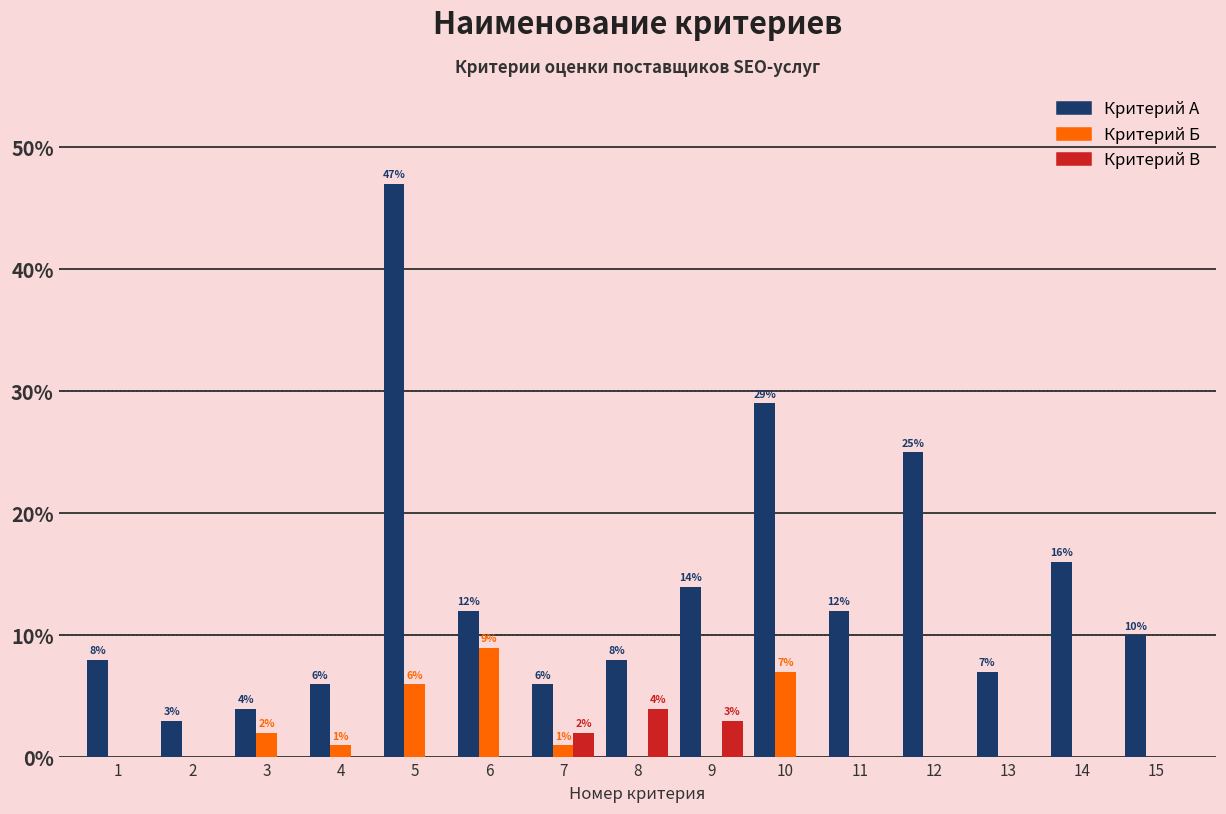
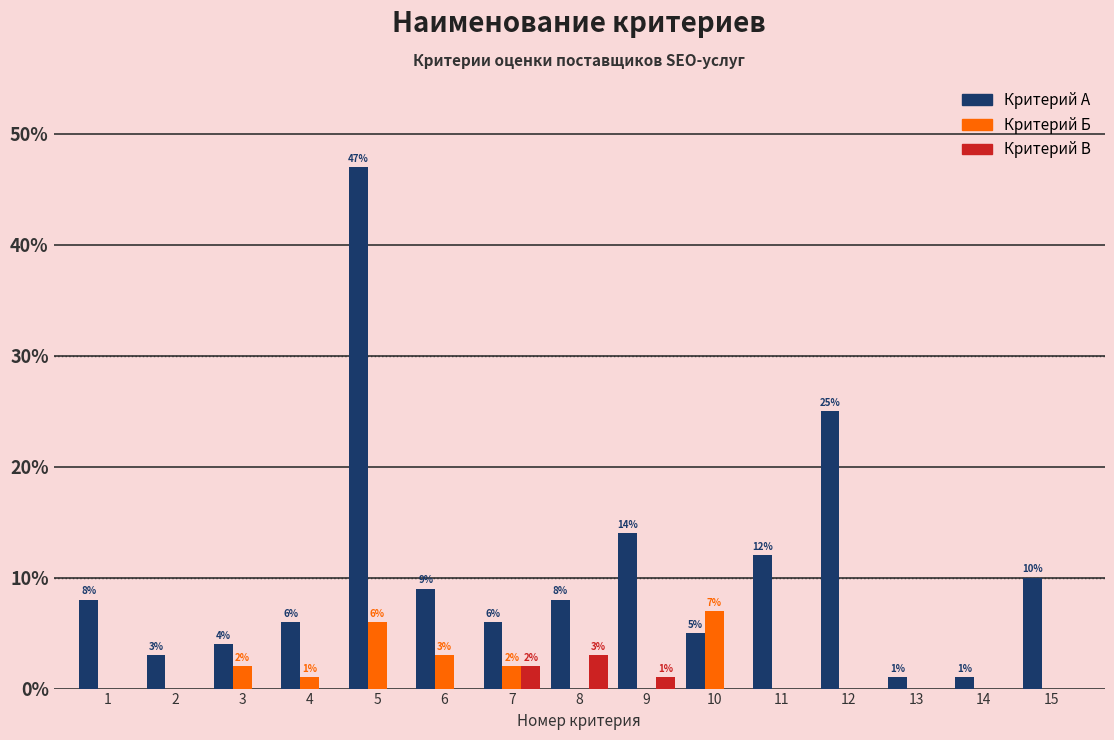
  {
    "Критерий А": {
      "1": "8%",
      "2": "3%",
      "3": "4%",
      "4": "6%",
      "5": "47%",
-     "6": "12%",
+     "6": "9%",
      "7": "6%",
      "8": "8%",
      "9": "14%",
-     "10": "29%",
+     "10": "5%",
      "11": "12%",
      "12": "25%",
-     "13": "7%",
-     "14": "16%",
+     "13": "1%",
+     "14": "1%",
      "15": "10%"
    },
    "Критерий Б": {
      "3": "2%",
      "4": "1%",
      "5": "6%",
-     "6": "9%",
-     "7": "1%",
+     "6": "3%",
+     "7": "2%",
      "10": "7%"
    },
    "Критерий В": {
      "7": "2%",
-     "8": "4%",
-     "9": "3%"
+     "8": "3%",
+     "9": "1%"
    }
  }
